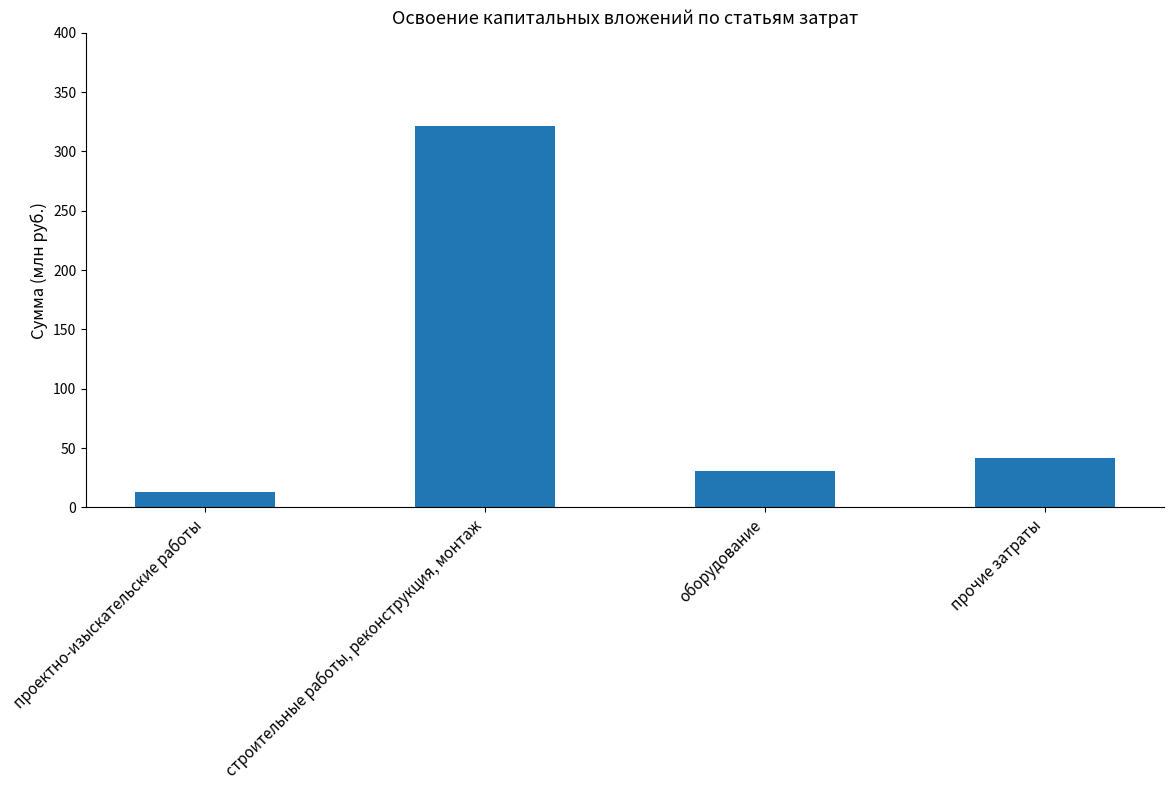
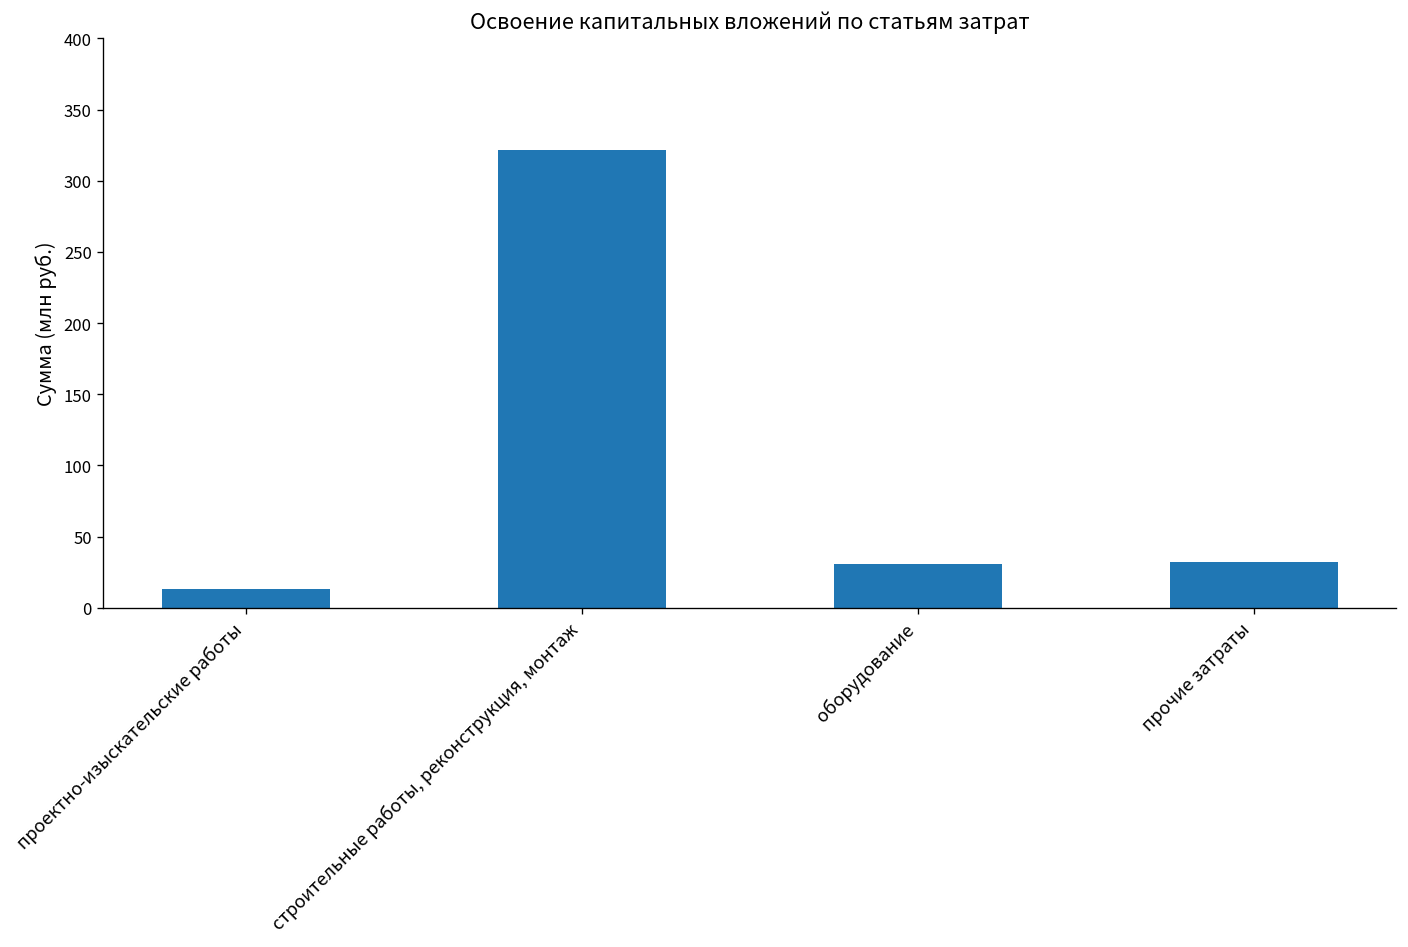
  {
    "проектно-изыскательские работы": 13,
    "строительные работы, реконструкция, монтаж": 321,
    "оборудование": 31,
-   "прочие затраты": 41
+   "прочие затраты": 32
  }
